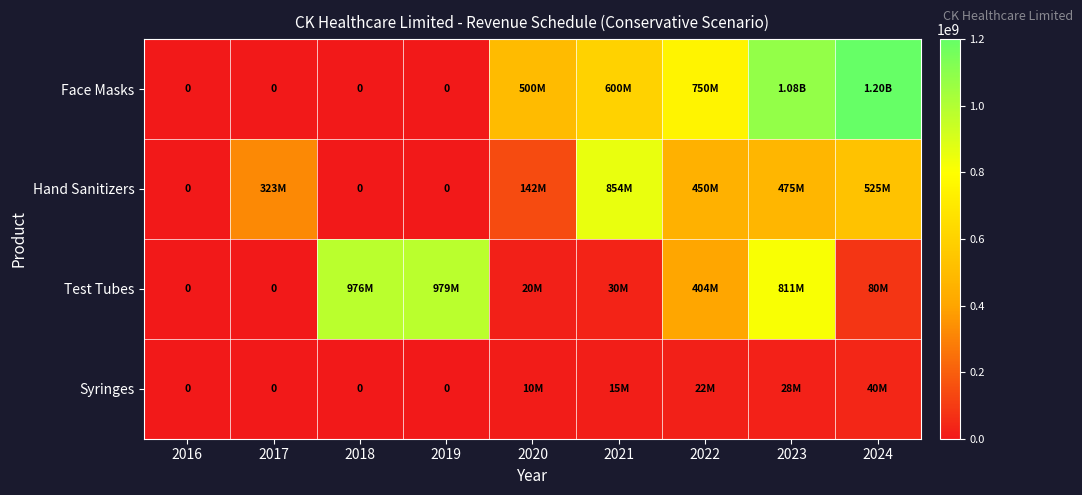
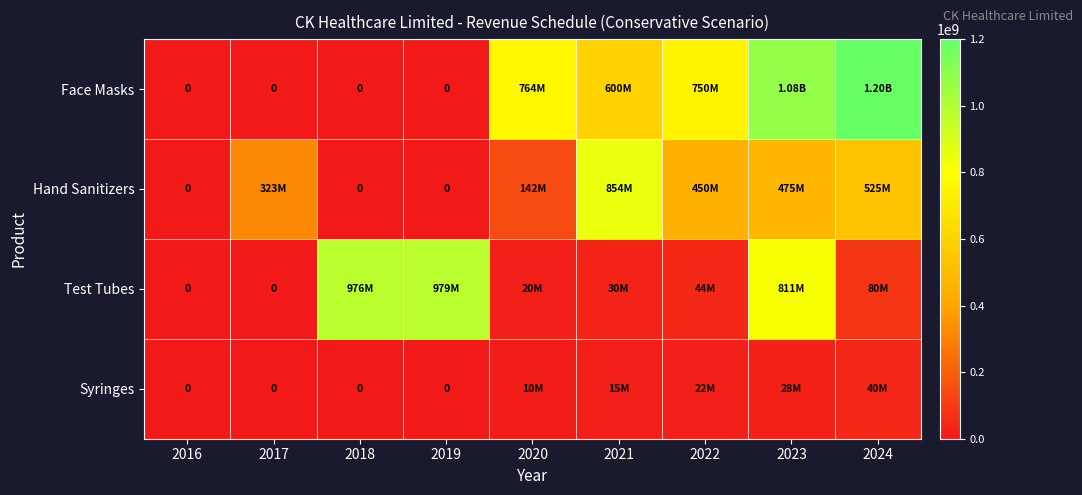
  {
    "Face Masks": {
      "2016": "0",
      "2017": "0",
      "2018": "0",
      "2019": "0",
-     "2020": "500M",
+     "2020": "764M",
      "2021": "600M",
      "2022": "750M",
      "2023": "1.08B",
      "2024": "1.20B"
    },
    "Hand Sanitizers": {
      "2016": "0",
      "2017": "323M",
      "2018": "0",
      "2019": "0",
      "2020": "142M",
      "2021": "854M",
      "2022": "450M",
      "2023": "475M",
      "2024": "525M"
    },
    "Test Tubes": {
      "2016": "0",
      "2017": "0",
      "2018": "976M",
      "2019": "979M",
      "2020": "20M",
      "2021": "30M",
-     "2022": "404M",
+     "2022": "44M",
      "2023": "811M",
      "2024": "80M"
    },
    "Syringes": {
      "2016": "0",
      "2017": "0",
      "2018": "0",
      "2019": "0",
      "2020": "10M",
      "2021": "15M",
      "2022": "22M",
      "2023": "28M",
      "2024": "40M"
    }
  }
